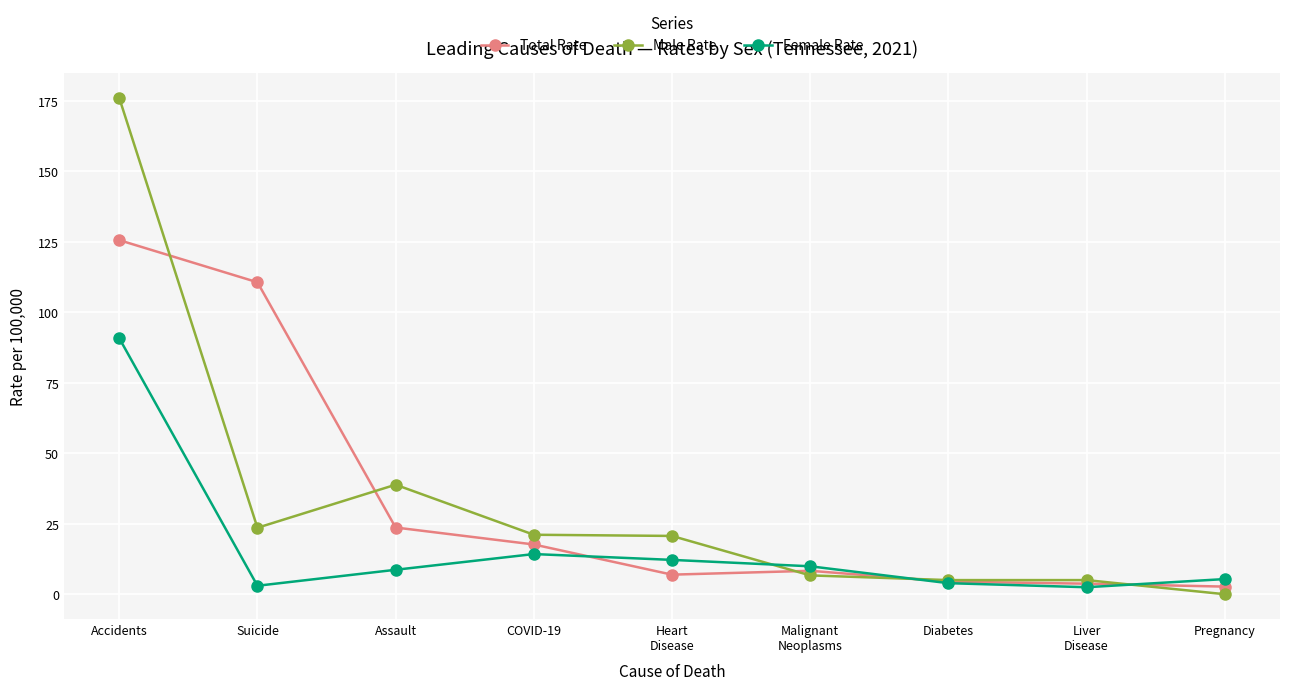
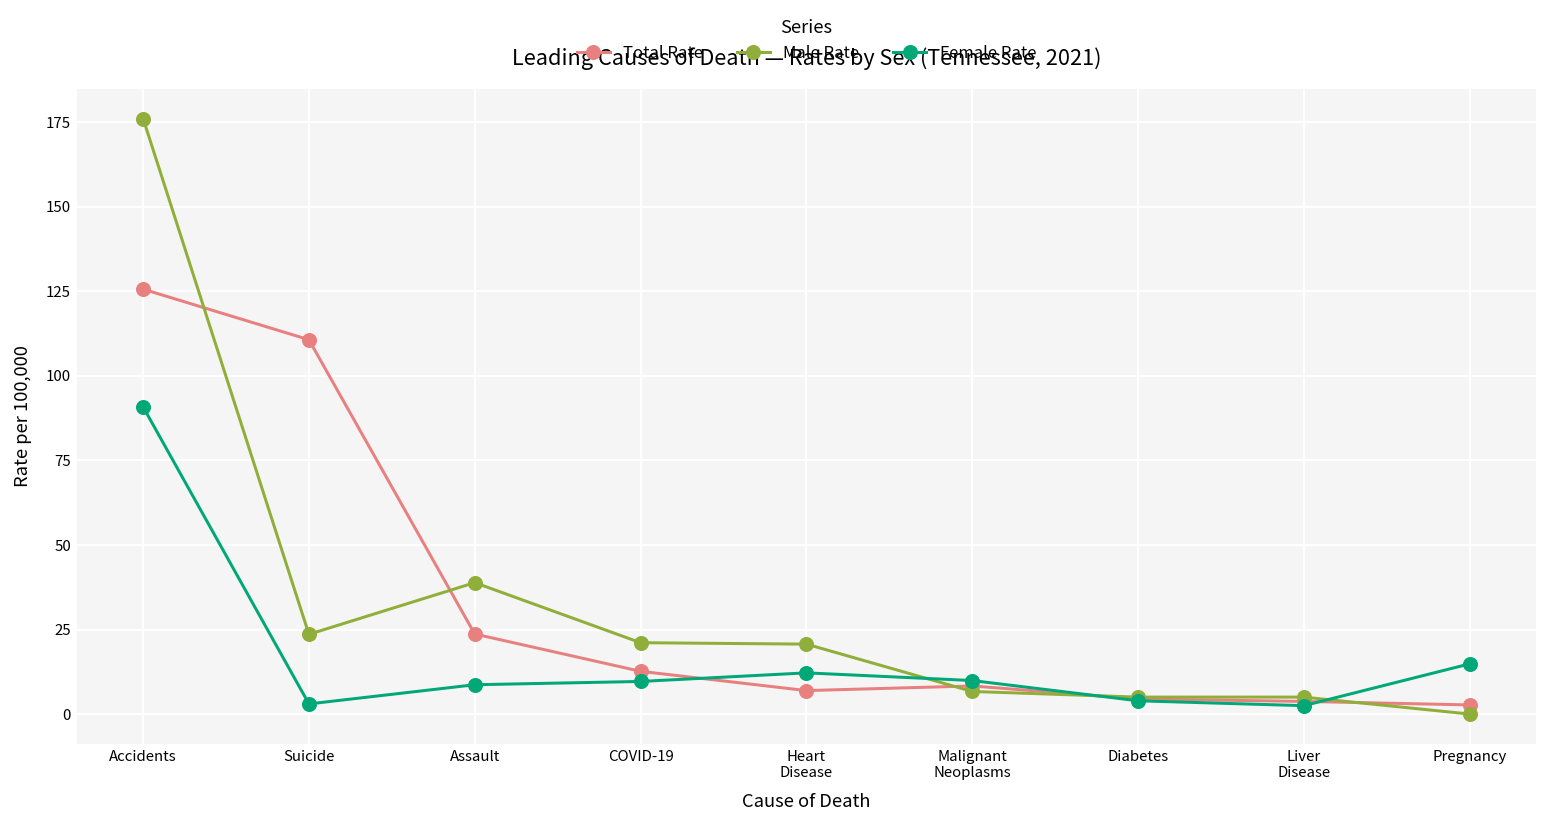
  {
    "Total Rate": {
      "Accidents": 126,
      "Suicide": 111,
      "Assault": 24,
-     "COVID-19": 18,
+     "COVID-19": 13,
      "Heart Disease": 7,
      "Malignant Neoplasms": 8,
      "Liver Disease": 4,
      "Pregnancy": 3
    },
    "Male Rate": {
      "Accidents": 176,
      "Suicide": 24,
      "Assault": 39,
      "COVID-19": 21,
      "Heart Disease": 21,
      "Malignant Neoplasms": 7,
      "Liver Disease": 5,
      "Pregnancy": 0
    },
    "Female Rate": {
      "Accidents": 91,
      "Suicide": 3,
      "Assault": 9,
-     "COVID-19": 14,
+     "COVID-19": 10,
      "Heart Disease": 12,
      "Malignant Neoplasms": 10,
      "Liver Disease": 2,
-     "Pregnancy": 5
+     "Pregnancy": 15
    }
  }
